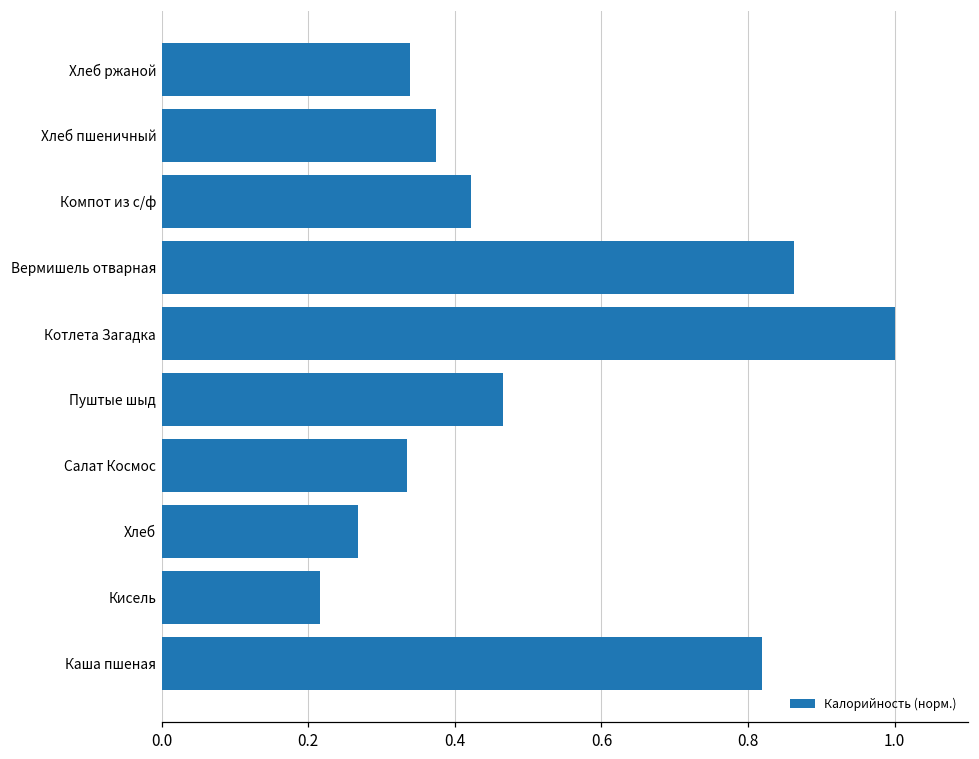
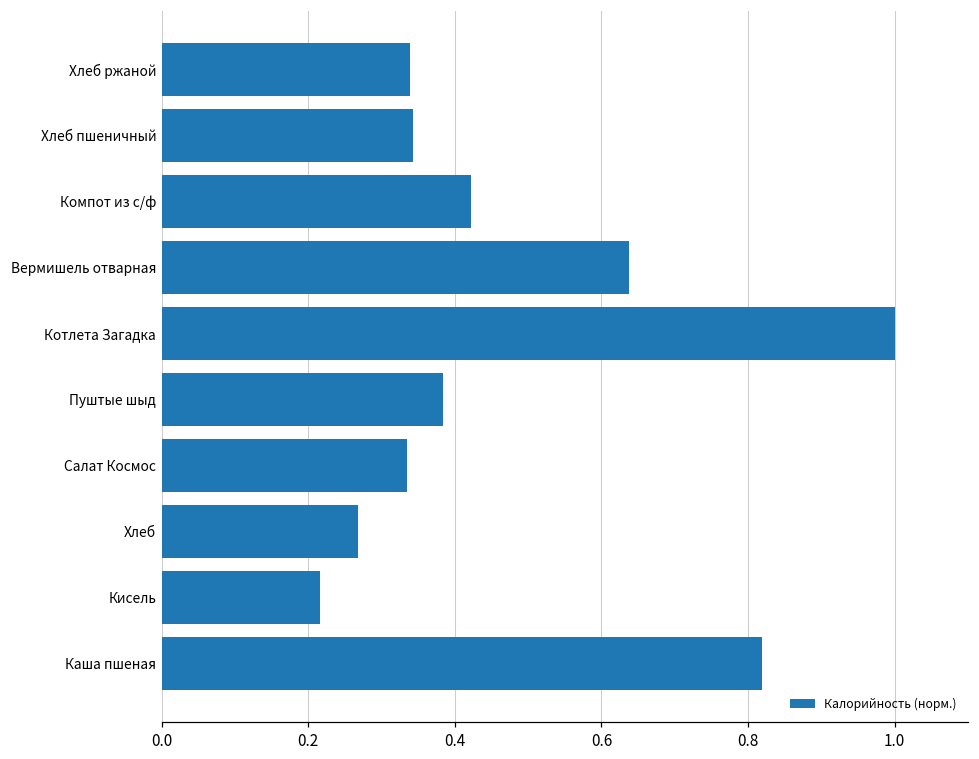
  {
    "Хлеб ржаной": 0.34,
-   "Хлеб пшеничный": 0.37,
+   "Хлеб пшеничный": 0.34,
    "Компот из с/ф": 0.42,
-   "Вермишель отварная": 0.86,
+   "Вермишель отварная": 0.64,
    "Котлета Загадка": 1.00,
-   "Пуштые шыд": 0.47,
+   "Пуштые шыд": 0.38,
    "Салат Космос": 0.33,
    "Хлеб": 0.27,
    "Кисель": 0.22,
    "Каша пшеная": 0.82
  }
